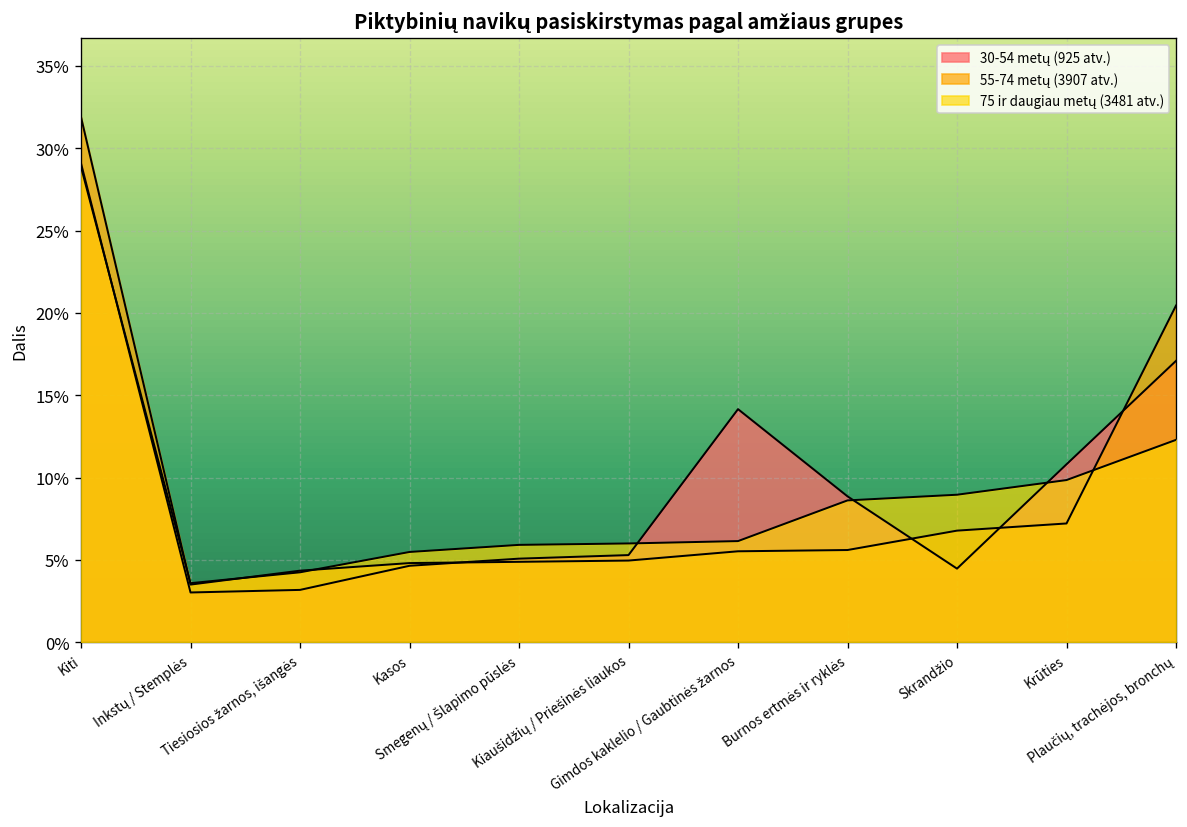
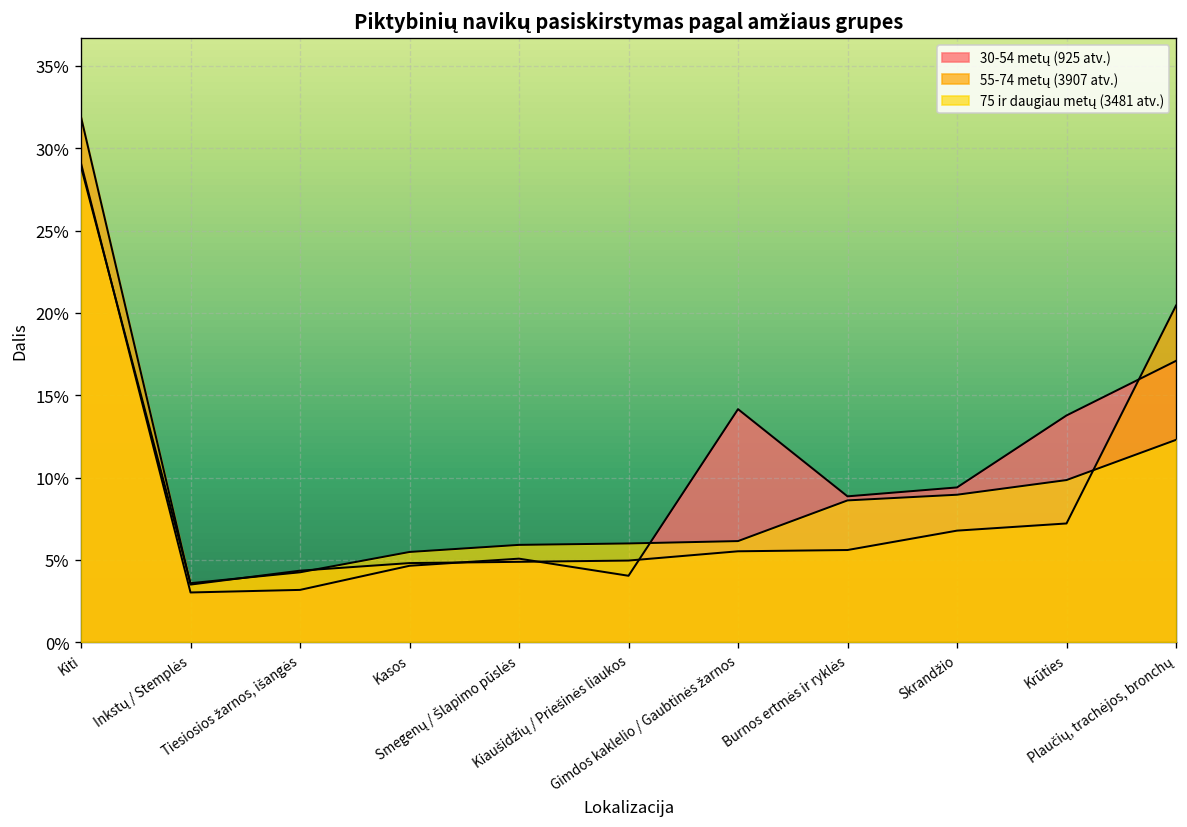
  {
    "30-54 metų (925 atv.)": {
      "Kiti": "29.1%",
      "Inkstų / Stemplės": "3.0%",
      "Tiesiosios žarnos, išangės": "3.2%",
      "Smegenų / Šlapimo pūslės": "5.1%",
-     "Kiaušidžių / Priešinės liaukos": "5.3%",
+     "Kiaušidžių / Priešinės liaukos": "4.0%",
      "Gimdos kaklelio / Gaubtinės žarnos": "14.2%",
      "Burnos ertmės ir ryklės": "8.9%",
-     "Skrandžio": "4.5%",
-     "Krūties": "10.8%",
+     "Skrandžio": "9.4%",
+     "Krūties": "13.8%",
      "Plaučių, trachėjos, bronchų": "17.1%"
    }
  }
